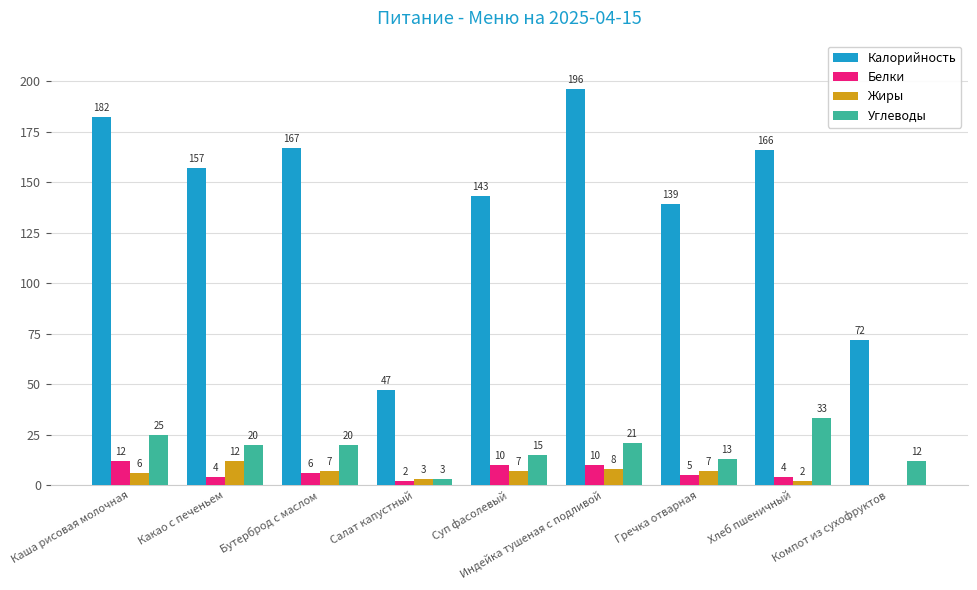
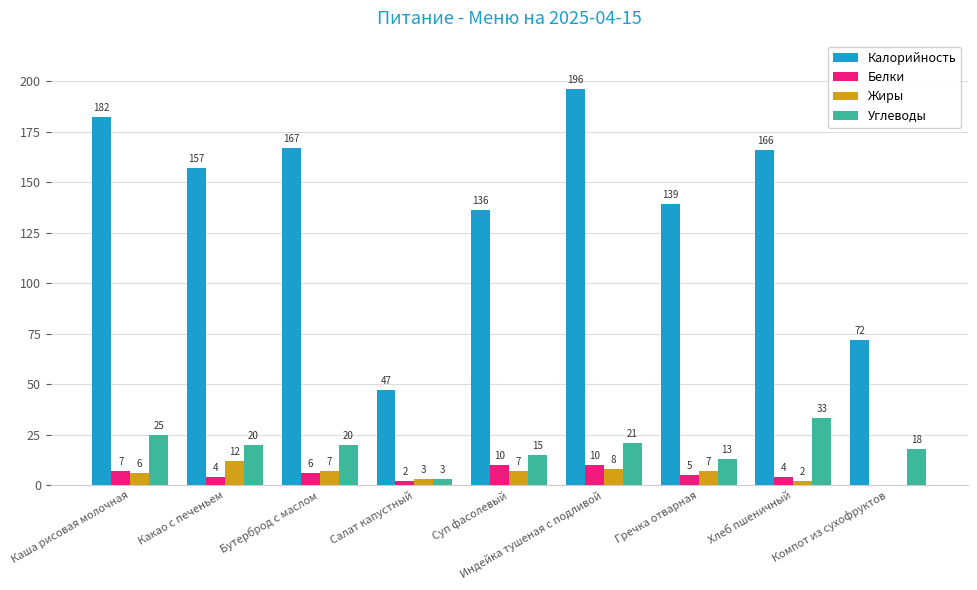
  {
    "Калорийность": {
      "Каша рисовая молочная": 182,
      "Какао с печеньем": 157,
      "Бутерброд с маслом": 167,
      "Салат капустный": 47,
-     "Суп фасолевый": 143,
+     "Суп фасолевый": 136,
      "Индейка тушеная с подливой": 196,
      "Гречка отварная": 139,
      "Хлеб пшеничный": 166,
      "Компот из сухофруктов": 72
    },
    "Белки": {
-     "Каша рисовая молочная": 12,
+     "Каша рисовая молочная": 7,
      "Какао с печеньем": 4,
      "Бутерброд с маслом": 6,
      "Салат капустный": 2,
      "Суп фасолевый": 10,
      "Индейка тушеная с подливой": 10,
      "Гречка отварная": 5,
      "Хлеб пшеничный": 4
    },
    "Жиры": {
      "Каша рисовая молочная": 6,
      "Какао с печеньем": 12,
      "Бутерброд с маслом": 7,
      "Салат капустный": 3,
      "Суп фасолевый": 7,
      "Индейка тушеная с подливой": 8,
      "Гречка отварная": 7,
      "Хлеб пшеничный": 2
    },
    "Углеводы": {
      "Каша рисовая молочная": 25,
      "Какао с печеньем": 20,
      "Бутерброд с маслом": 20,
      "Салат капустный": 3,
      "Суп фасолевый": 15,
      "Индейка тушеная с подливой": 21,
      "Гречка отварная": 13,
      "Хлеб пшеничный": 33,
-     "Компот из сухофруктов": 12
+     "Компот из сухофруктов": 18
    }
  }
